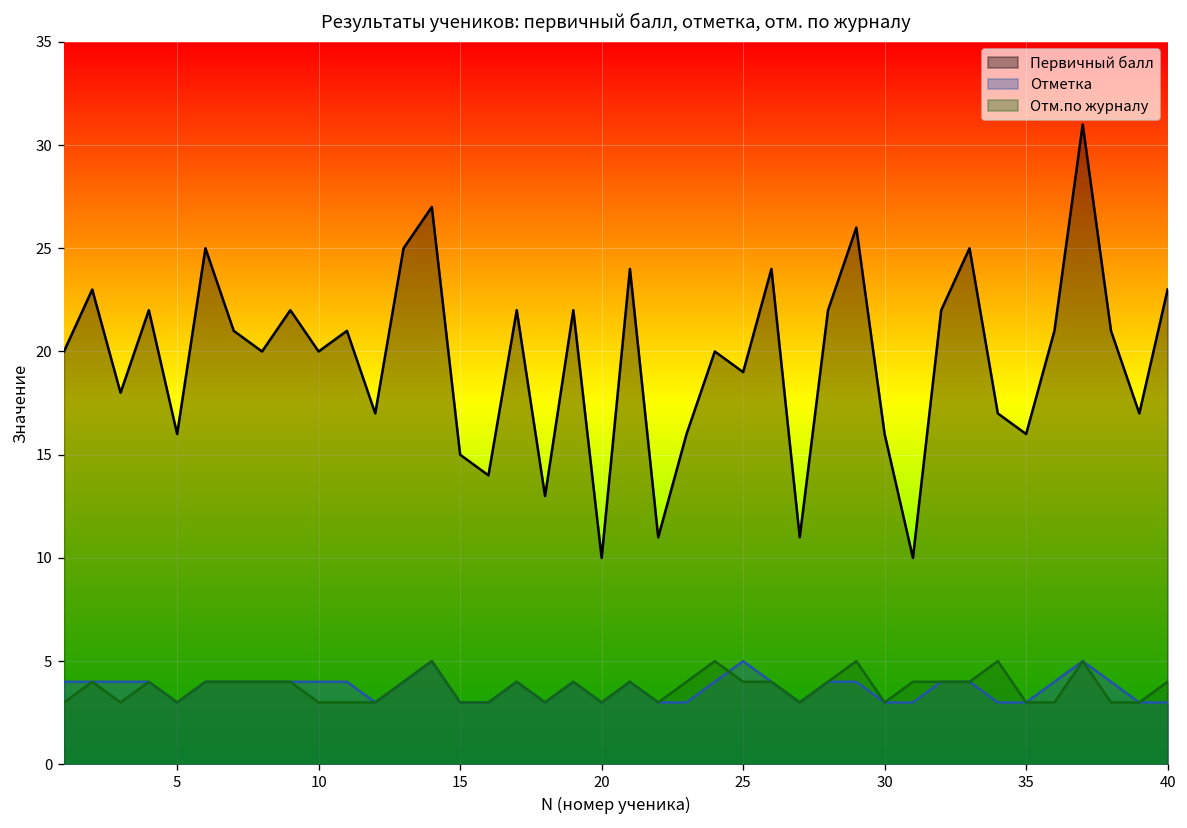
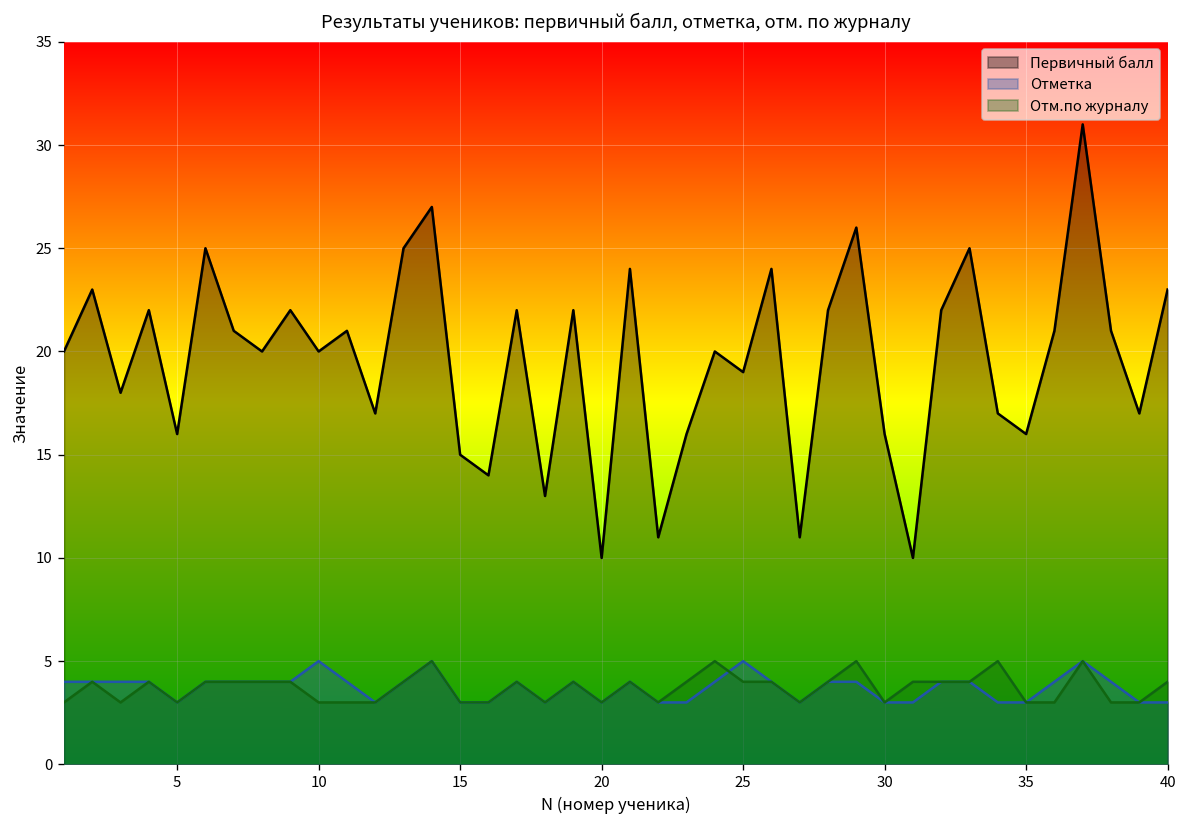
  {
    "Отметка": {
-     "10": 4,
+     "10": 5,
      "25": 5,
      "40": 3
    }
  }
